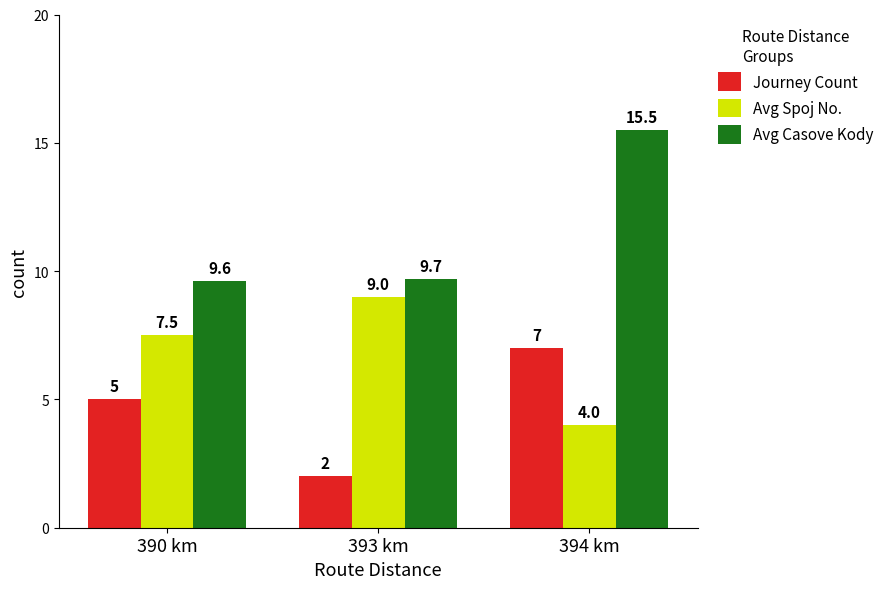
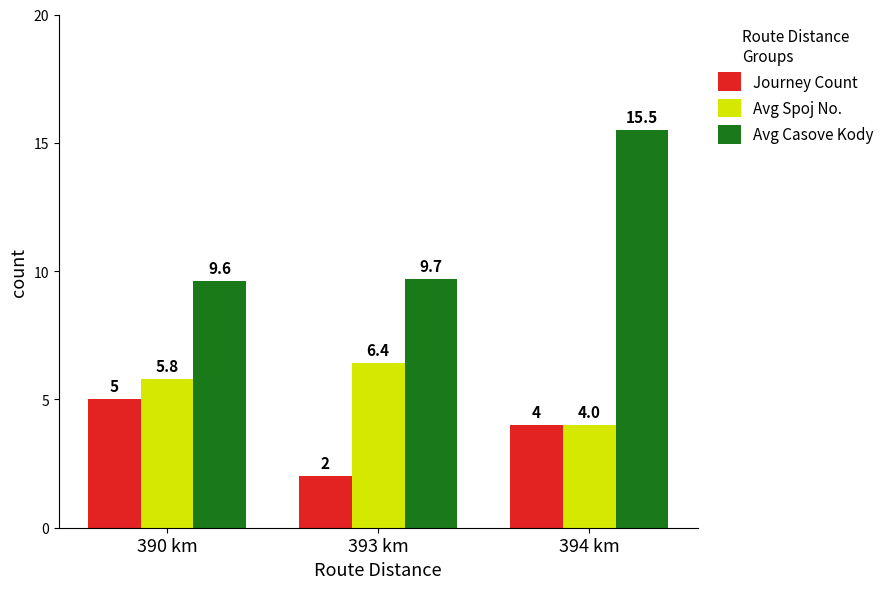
  {
    "Journey Count": {
      "390 km": 5,
      "393 km": 2,
-     "394 km": 7
+     "394 km": 4
    },
    "Avg Spoj No.": {
-     "390 km": 7.5,
-     "393 km": 9.0,
+     "390 km": 5.8,
+     "393 km": 6.4,
      "394 km": 4.0
    },
    "Avg Casove Kody": {
      "390 km": 9.6,
      "393 km": 9.7,
      "394 km": 15.5
    }
  }
